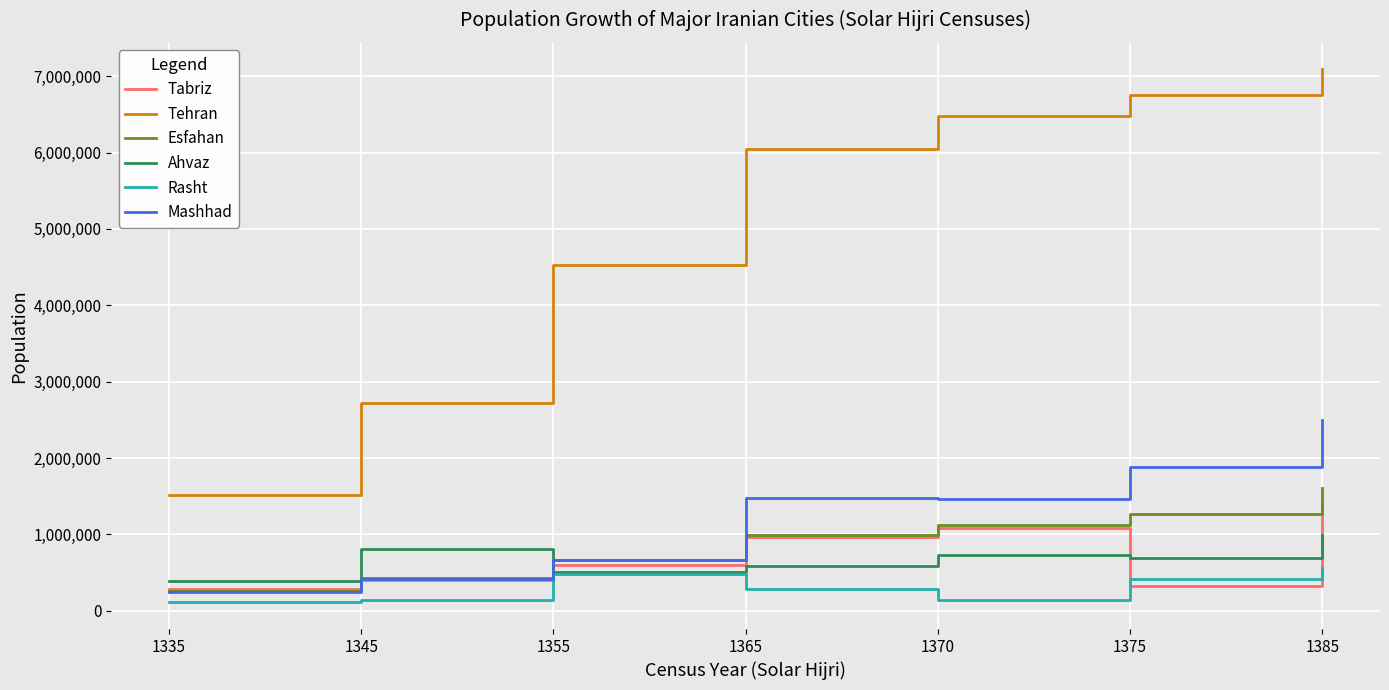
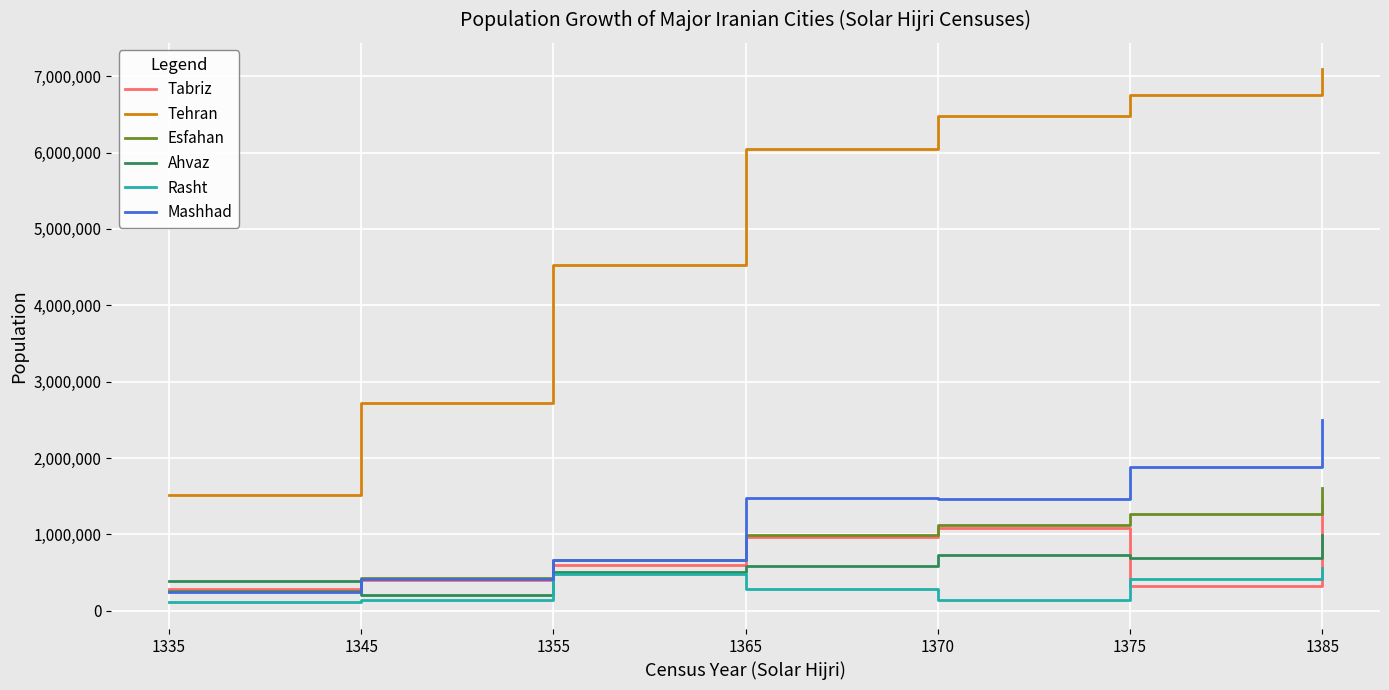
  {
    "Tabriz": {
      "1335": "300,000",
      "1355": "600,000",
      "1370": "1,100,000",
      "1375": "300,000",
      "1385": "1,400,000"
    },
    "Tehran": {
      "1335": "1,500,000",
      "1345": "2,700,000",
      "1355": "4,500,000",
      "1365": "6,000,000",
      "1370": "6,500,000",
      "1375": "6,800,000",
      "1385": "7,100,000"
    },
    "Esfahan": {
      "1370": "1,100,000",
      "1375": "1,300,000",
      "1385": "1,600,000"
    },
    "Ahvaz": {
      "1335": "400,000",
-     "1345": "800,000",
+     "1345": "200,000",
      "1365": "600,000",
      "1370": "700,000",
      "1375": "700,000",
      "1385": "1,000,000"
    },
    "Rasht": {
      "1335": "100,000",
      "1345": "100,000",
      "1365": "300,000",
      "1370": "100,000",
      "1375": "400,000",
      "1385": "600,000"
    },
    "Mashhad": {
      "1365": "1,500,000",
      "1370": "1,500,000",
      "1375": "1,900,000",
      "1385": "2,500,000"
    }
  }
